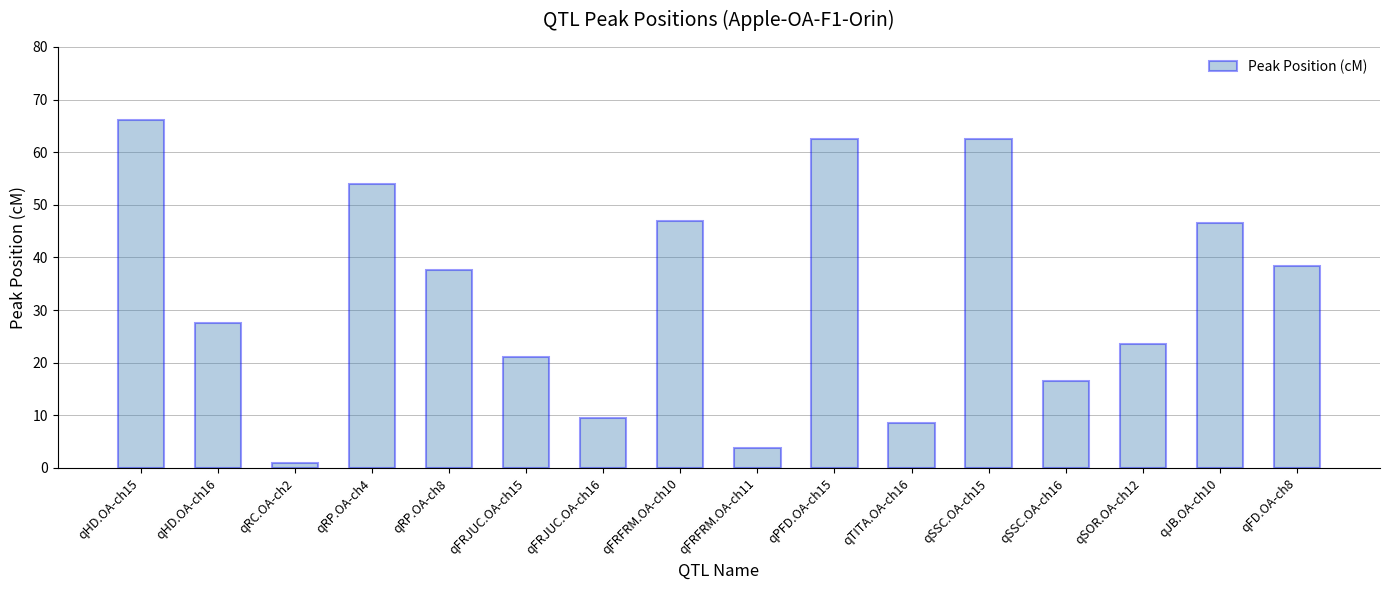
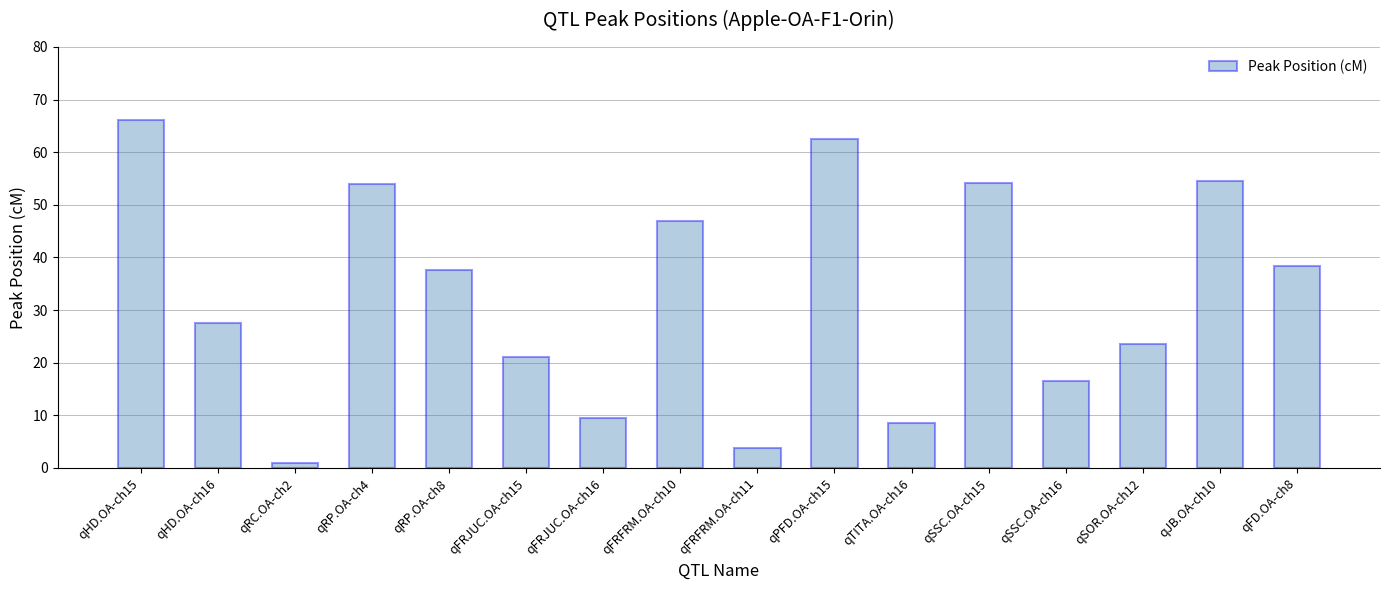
  {
    "qHD.OA-ch15": 66,
    "qHD.OA-ch16": 28,
    "qRC.OA-ch2": 1,
    "qRP.OA-ch4": 54,
    "qRP.OA-ch8": 38,
    "qFRJUC.OA-ch15": 21,
    "qFRJUC.OA-ch16": 9,
    "qFRFRM.OA-ch10": 47,
    "qFRFRM.OA-ch11": 4,
    "qPFD.OA-ch15": 63,
    "qTITA.OA-ch16": 9,
-   "qSSC.OA-ch15": 63,
+   "qSSC.OA-ch15": 54,
    "qSSC.OA-ch16": 17,
    "qSOR.OA-ch12": 24,
-   "qJB.OA-ch10": 47,
+   "qJB.OA-ch10": 55,
    "qFD.OA-ch8": 38
  }
